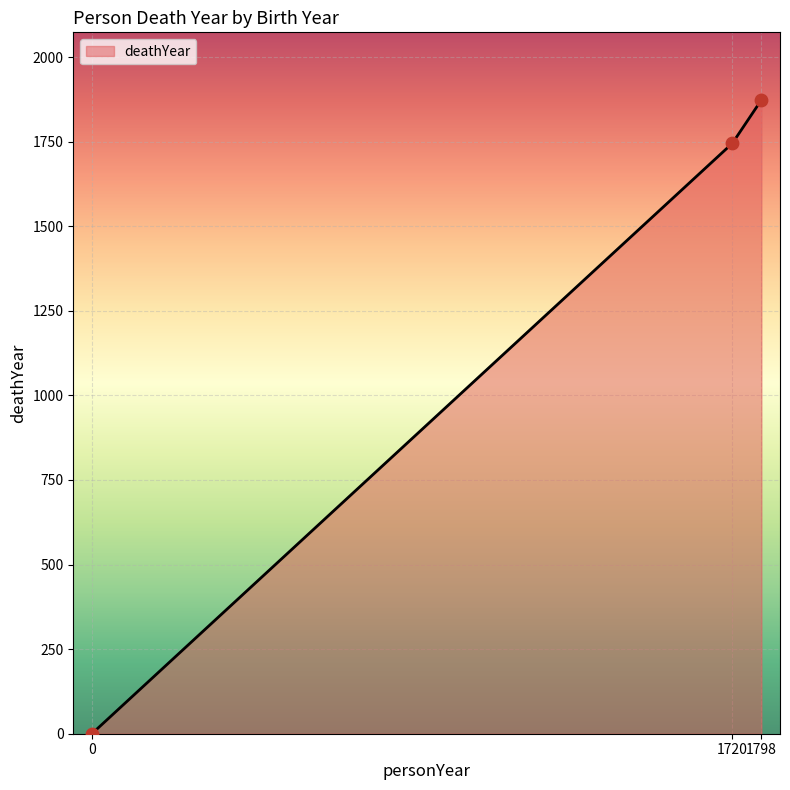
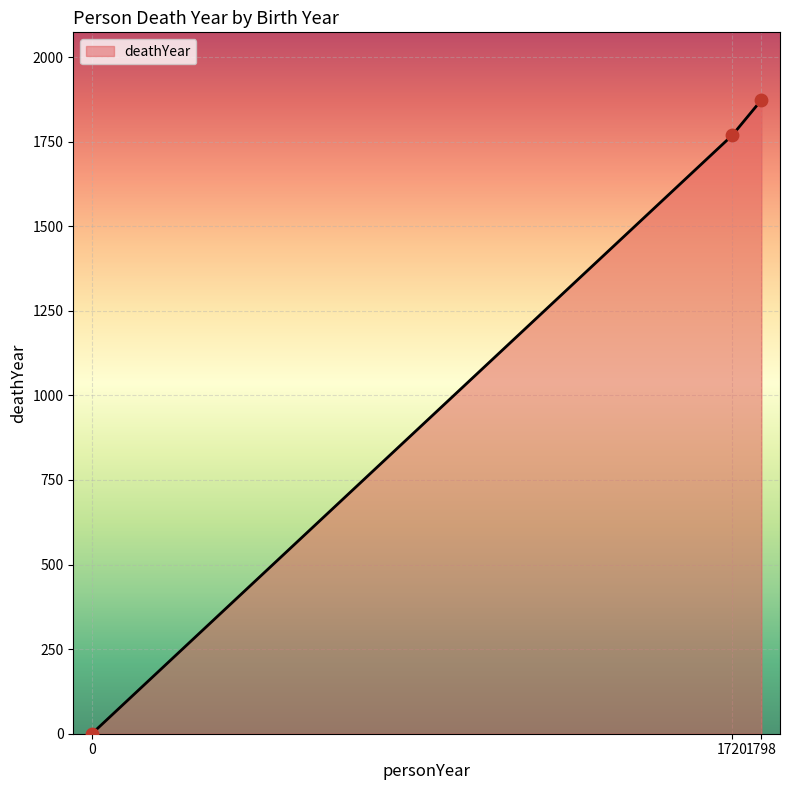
  {
    "0": 0,
-   "1720": 1750,
+   "1720": 1770,
    "1798": 1870
  }
